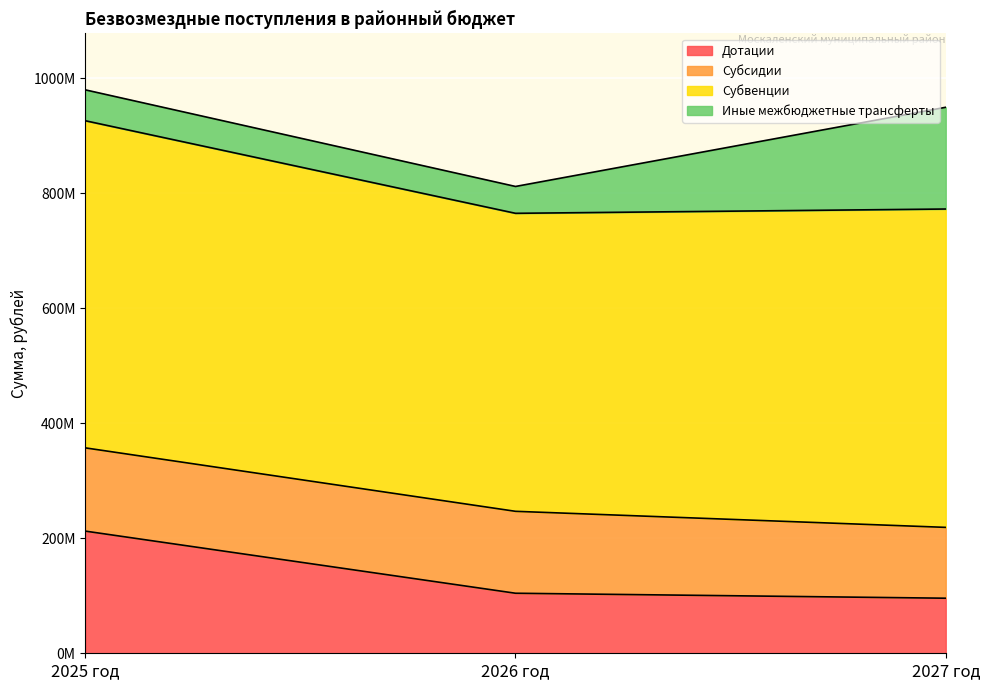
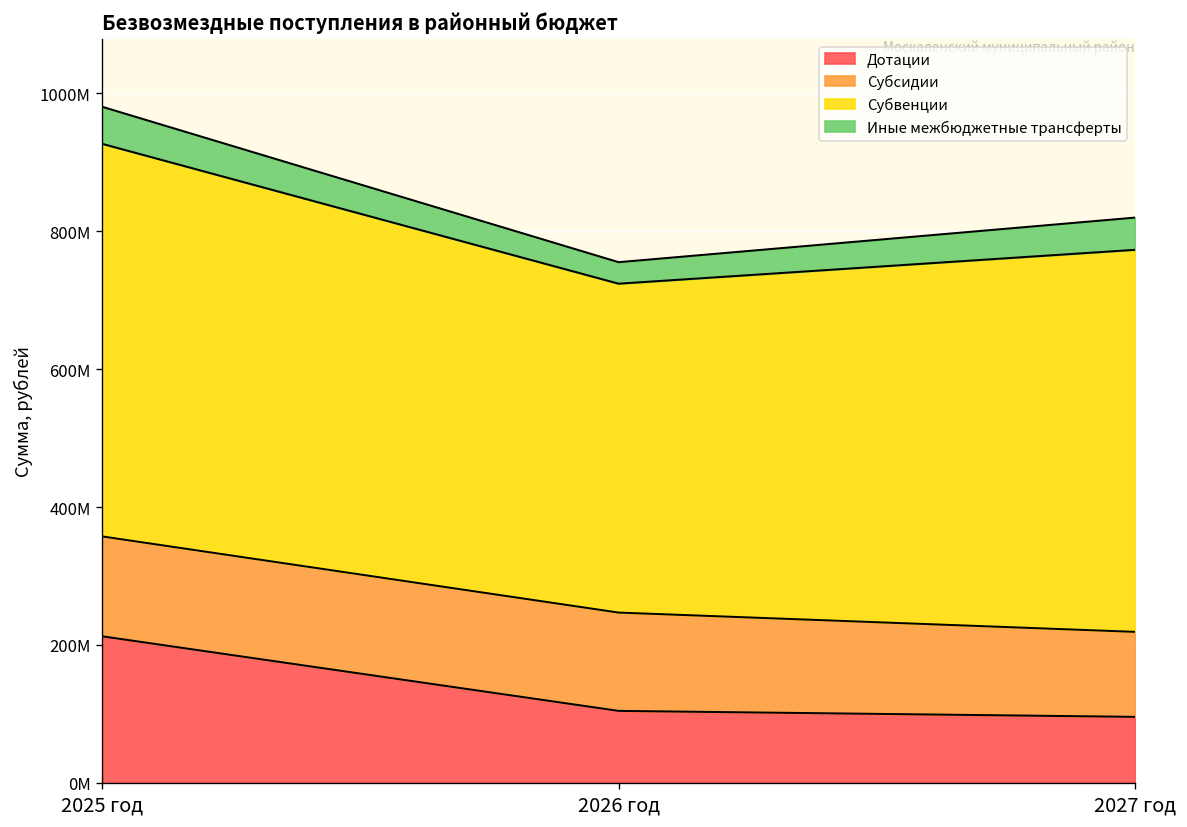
  {
    "Дотации": {
      "2025 год": 210000000,
      "2026 год": 100000000,
      "2027 год": 100000000
    },
    "Субсидии": {
      "2025 год": 140000000,
      "2026 год": 140000000,
      "2027 год": 120000000
    },
    "Субвенции": {
      "2025 год": 570000000,
-     "2026 год": 520000000,
+     "2026 год": 480000000,
      "2027 год": 550000000
    },
    "Иные межбюджетные трансферты": {
      "2025 год": 50000000,
-     "2026 год": 50000000,
-     "2027 год": 180000000
+     "2026 год": 30000000,
+     "2027 год": 50000000
    }
  }
